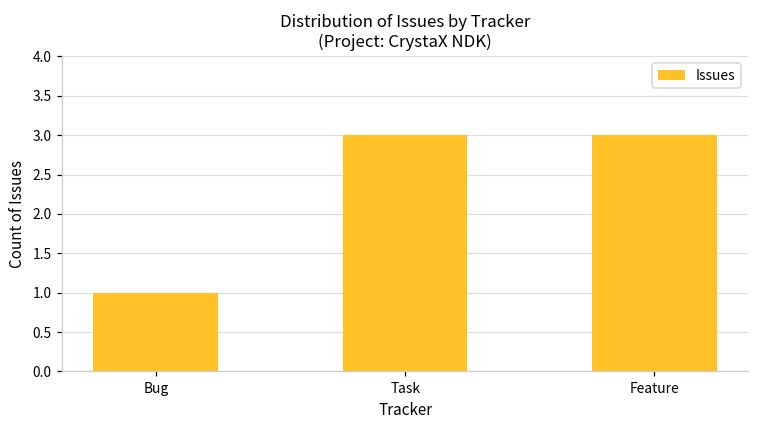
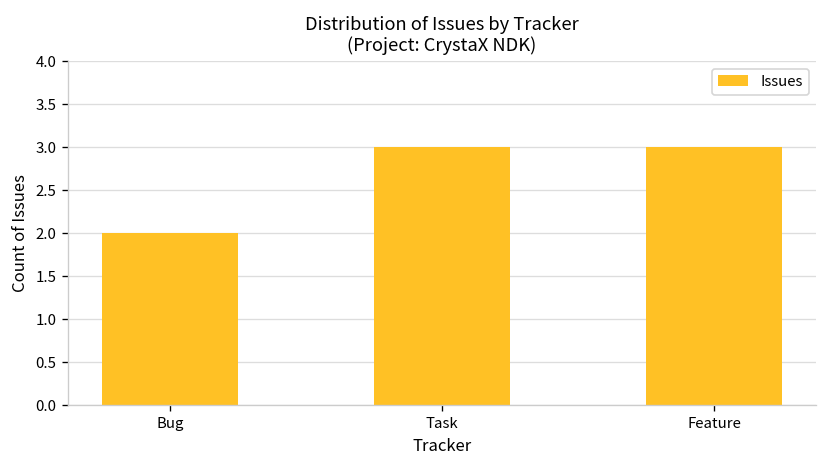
  {
-   "Bug": 1,
+   "Bug": 2,
    "Task": 3,
    "Feature": 3
  }
